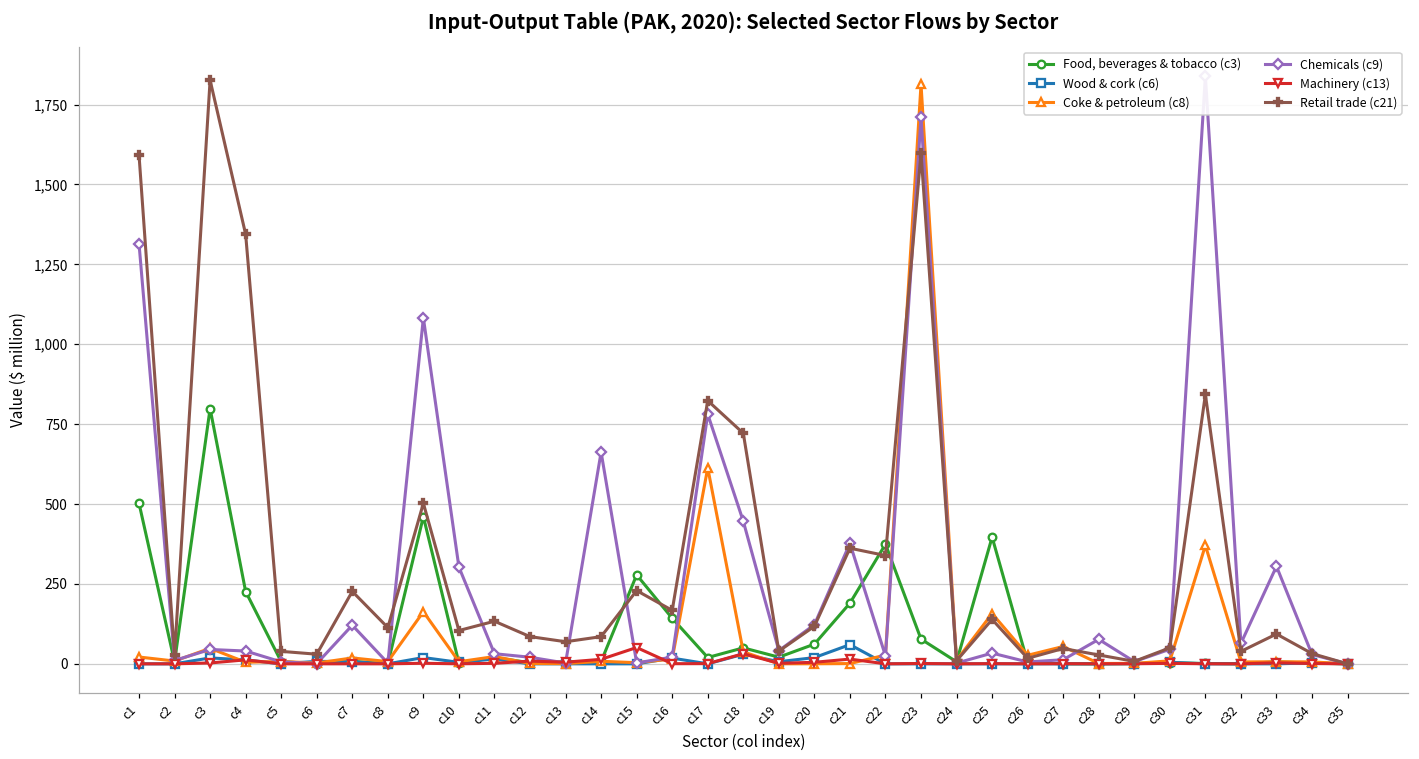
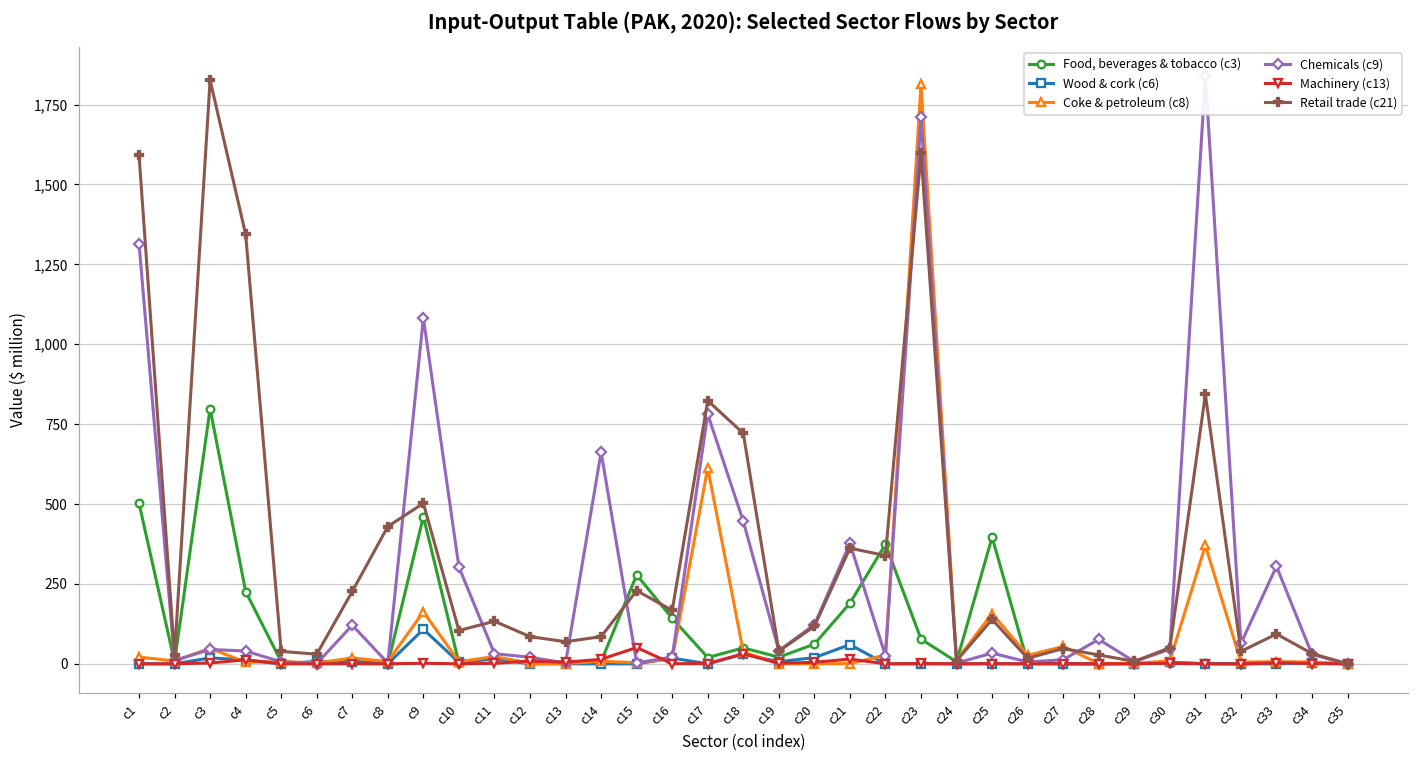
  {
    "Food, beverages & tobacco (c3)": {
      "c1": "500",
      "c3": "800",
      "c4": "230",
      "c9": "460",
      "c15": "280",
      "c16": "140",
      "c17": "20",
      "c18": "50",
      "c19": "20",
      "c20": "60",
      "c21": "190",
      "c22": "370",
      "c23": "80",
      "c25": "400"
    },
    "Wood & cork (c6)": {
      "c3": "20",
-     "c9": "20",
+     "c9": "110",
      "c20": "20",
      "c21": "60"
    },
    "Coke & petroleum (c8)": {
      "c1": "20",
      "c7": "20",
      "c9": "160",
      "c17": "610",
      "c21": "0",
      "c23": "1,810",
      "c25": "160",
      "c26": "30",
      "c31": "370"
    },
    "Chemicals (c9)": {
      "c1": "1,310",
      "c4": "40",
      "c7": "120",
      "c9": "1,080",
      "c10": "300",
      "c11": "30",
      "c12": "20",
      "c14": "660",
      "c17": "780",
      "c18": "450",
      "c21": "380",
      "c23": "1,710",
      "c25": "30",
      "c27": "10",
      "c28": "80",
      "c32": "60",
      "c33": "310"
    },
    "Machinery (c13)": {
      "c3": "0",
      "c9": "0",
      "c11": "0",
      "c15": "50",
      "c16": "0",
      "c21": "10"
    },
    "Retail trade (c21)": {
      "c1": "1,590",
      "c2": "30",
      "c3": "1,830",
      "c4": "1,340",
      "c5": "40",
      "c6": "30",
      "c7": "230",
-     "c8": "110",
+     "c8": "430",
      "c9": "500",
      "c10": "100",
      "c11": "130",
      "c12": "90",
      "c13": "70",
      "c14": "90",
      "c15": "230",
      "c16": "170",
      "c17": "820",
      "c18": "720",
      "c21": "360",
      "c22": "340",
      "c23": "1,600",
      "c25": "140",
      "c26": "20",
      "c28": "30",
      "c31": "840",
      "c32": "40",
      "c33": "90"
    }
  }
